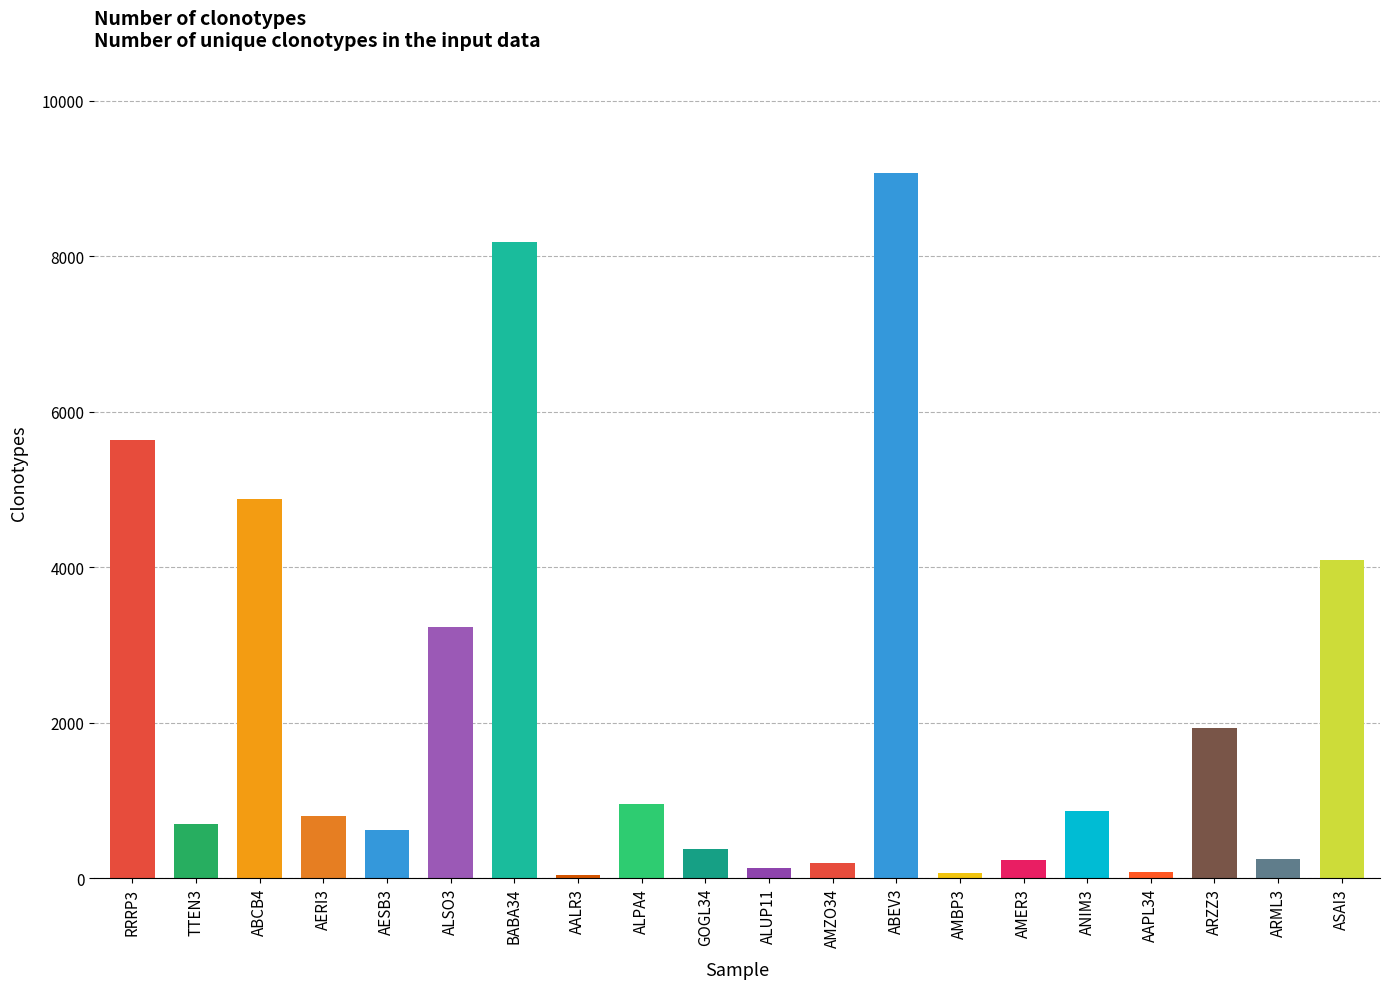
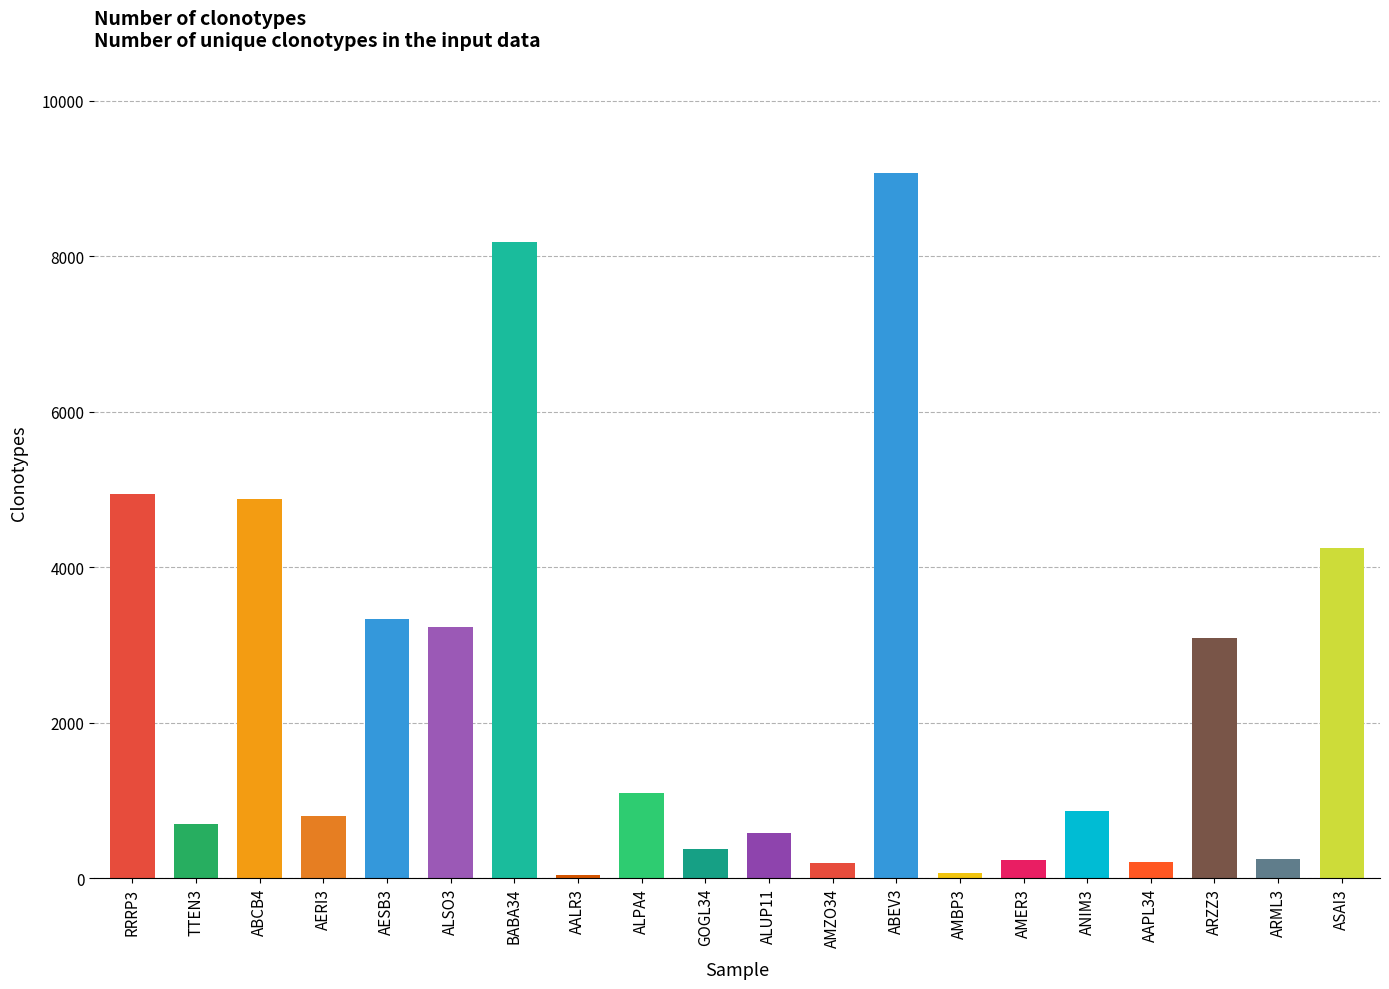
  {
-   "RRRP3": 5600,
+   "RRRP3": 4900,
    "TTEN3": 700,
    "ABCB4": 4900,
    "AERI3": 800,
-   "AESB3": 600,
+   "AESB3": 3300,
    "ALSO3": 3200,
    "BABA34": 8200,
    "AALR3": 0,
-   "ALPA4": 1000,
+   "ALPA4": 1100,
    "GOGL34": 400,
-   "ALUP11": 100,
+   "ALUP11": 600,
    "AMZO34": 200,
    "ABEV3": 9100,
    "AMBP3": 100,
    "AMER3": 200,
    "ANIM3": 900,
-   "AAPL34": 100,
-   "ARZZ3": 1900,
+   "AAPL34": 200,
+   "ARZZ3": 3100,
    "ARML3": 200,
-   "ASAI3": 4100
+   "ASAI3": 4200
  }
